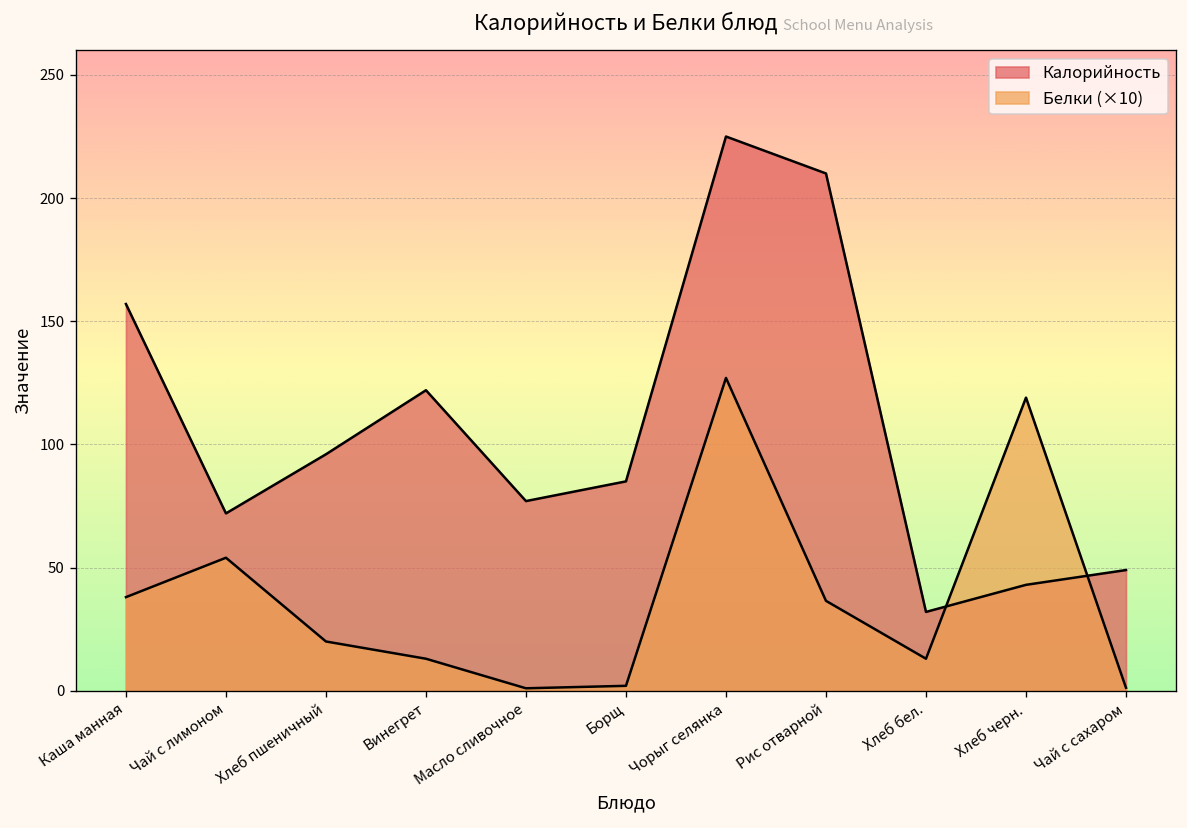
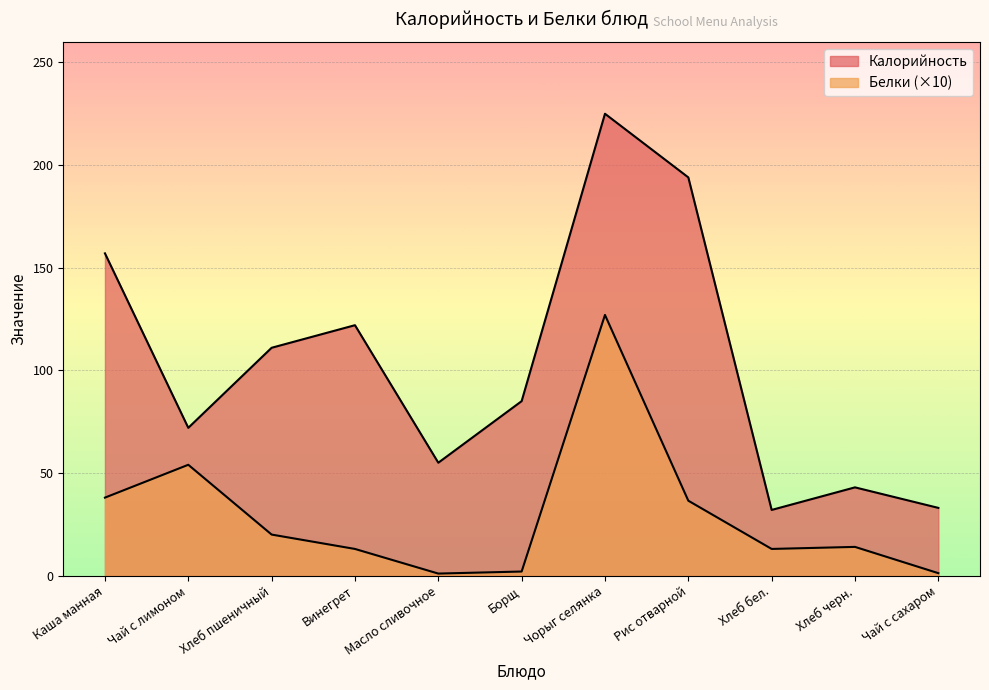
  {
    "Калорийность": {
      "Каша манная": 157,
      "Чай с лимоном": 72,
-     "Хлеб пшеничный": 96,
+     "Хлеб пшеничный": 111,
      "Винегрет": 122,
-     "Масло сливочное": 77,
+     "Масло сливочное": 55,
      "Борщ": 85,
      "Чорыг селянка": 225,
-     "Рис отварной": 210,
+     "Рис отварной": 194,
      "Хлеб бел.": 32,
      "Хлеб черн.": 43,
-     "Чай с сахаром": 49
+     "Чай с сахаром": 33
    },
    "Белки (×10)": {
      "Каша манная": 38,
      "Чай с лимоном": 54,
      "Хлеб пшеничный": 20,
      "Винегрет": 13,
      "Масло сливочное": 1,
      "Борщ": 2,
      "Чорыг селянка": 127,
      "Рис отварной": 37,
      "Хлеб бел.": 13,
-     "Хлеб черн.": 119,
+     "Хлеб черн.": 14,
      "Чай с сахаром": 1
    }
  }
